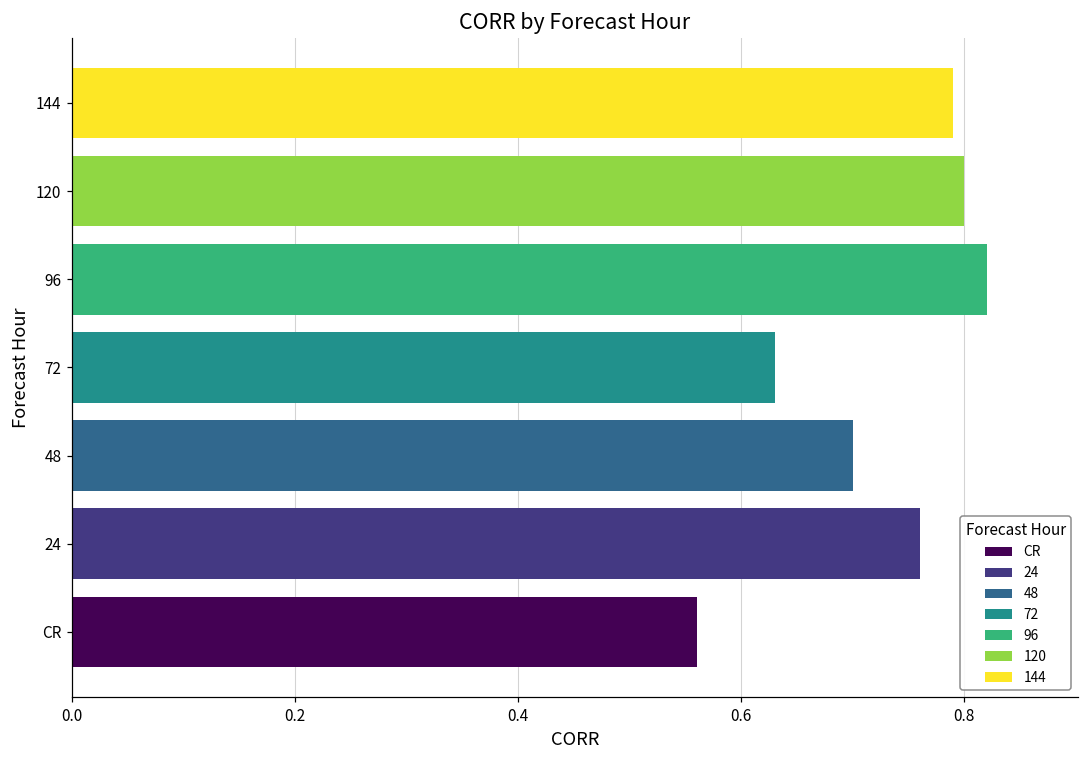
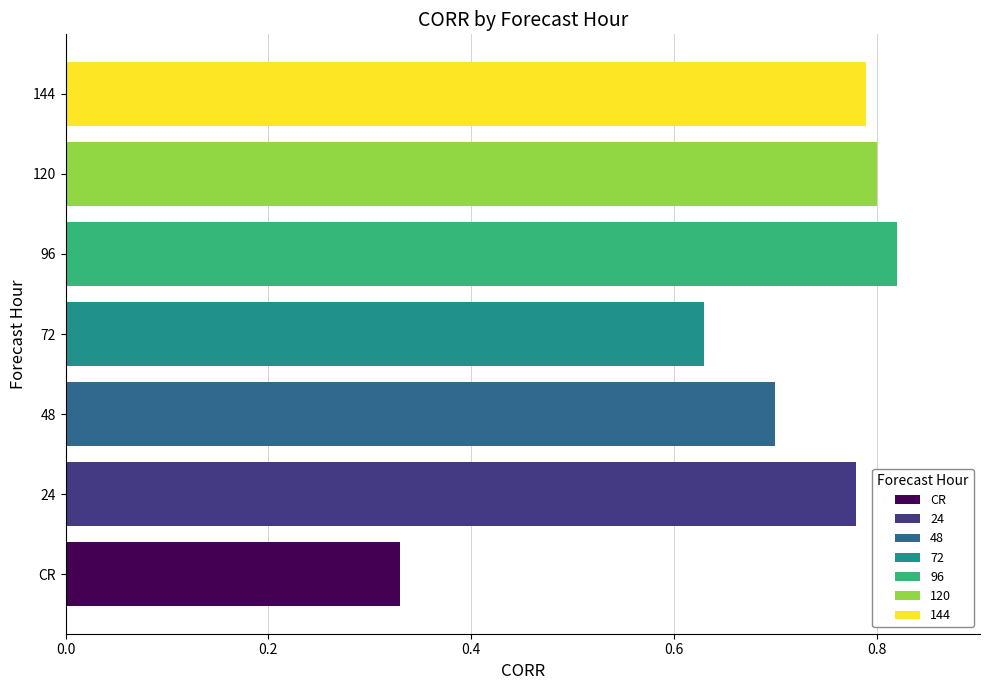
  {
    "144": 0.79,
    "120": 0.80,
    "96": 0.82,
    "72": 0.63,
    "48": 0.70,
-   "24": 0.76,
-   "CR": 0.56
+   "24": 0.78,
+   "CR": 0.33
  }
